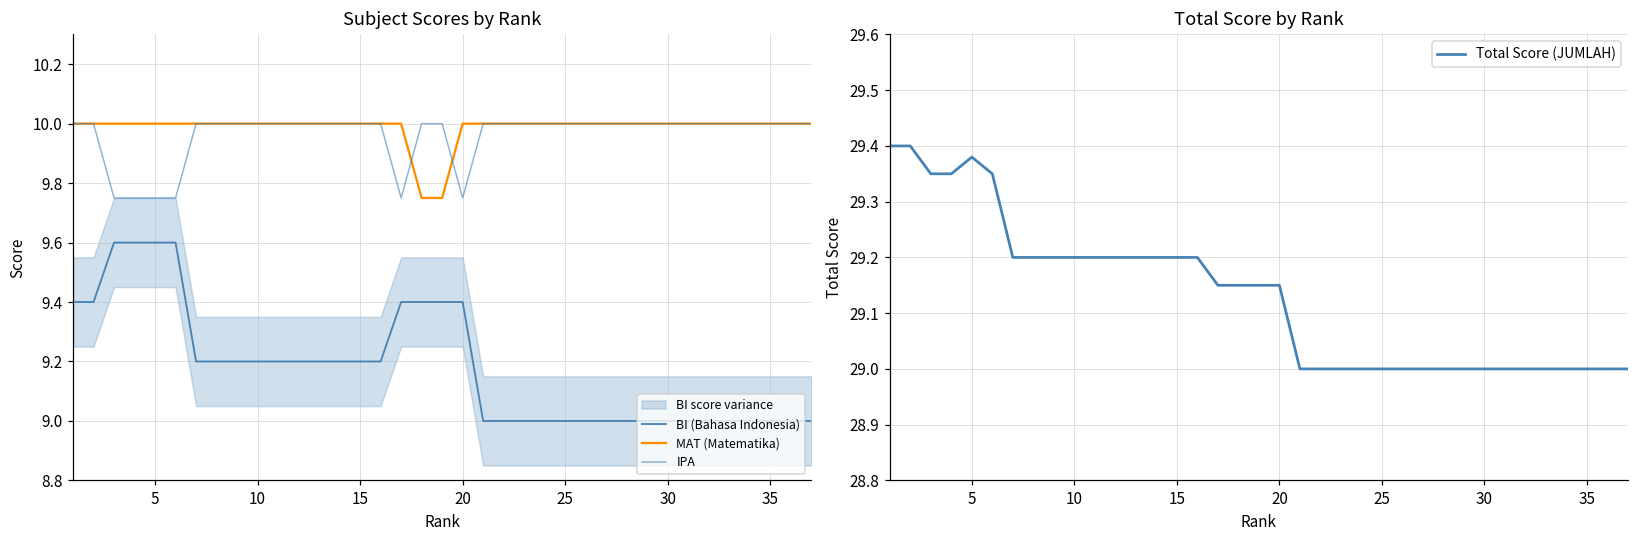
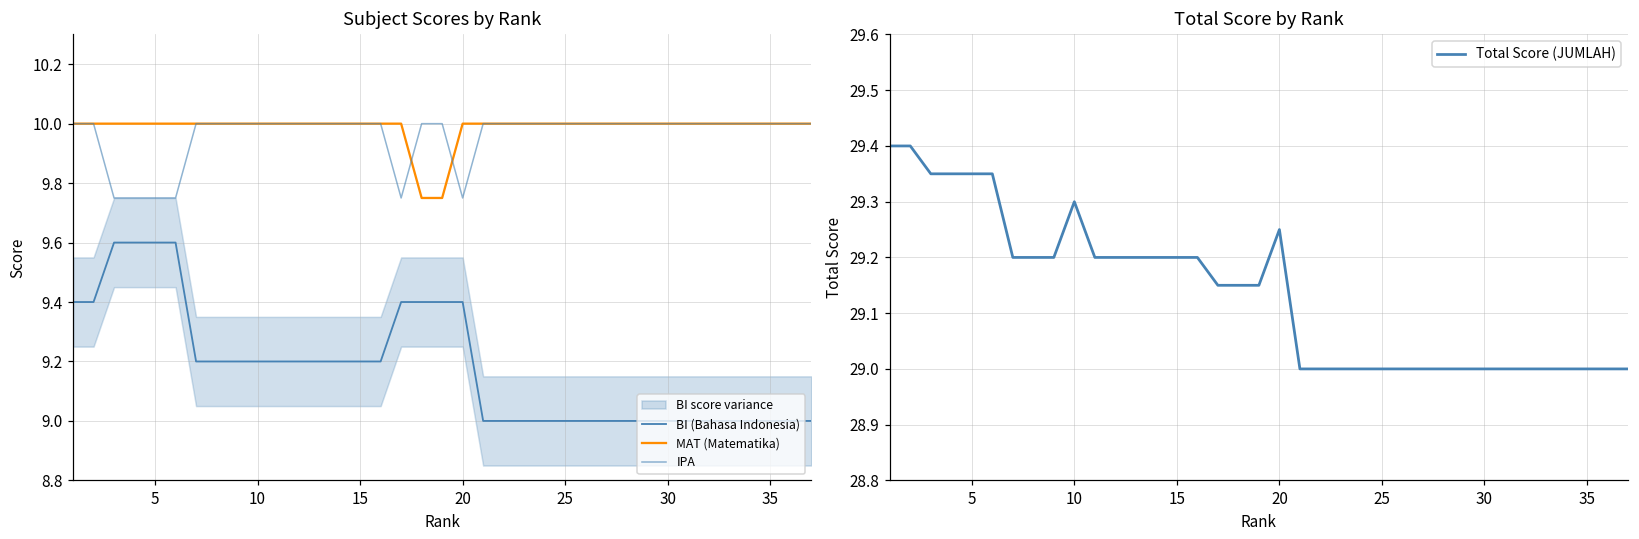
  {
    "Subject Scores by Rank": {
      "MAT (Matematika)": {
        "5": 10.00,
        "20": 10.00
      }
    },
    "Total Score by Rank": {
-     "5": 29.38,
-     "10": 29.2,
+     "5": 29.35,
+     "10": 29.3,
      "15": 29.20,
-     "20": 29.15,
+     "20": 29.25,
      "25": 29.00,
      "30": 29.00,
      "35": 29.00
    }
  }
